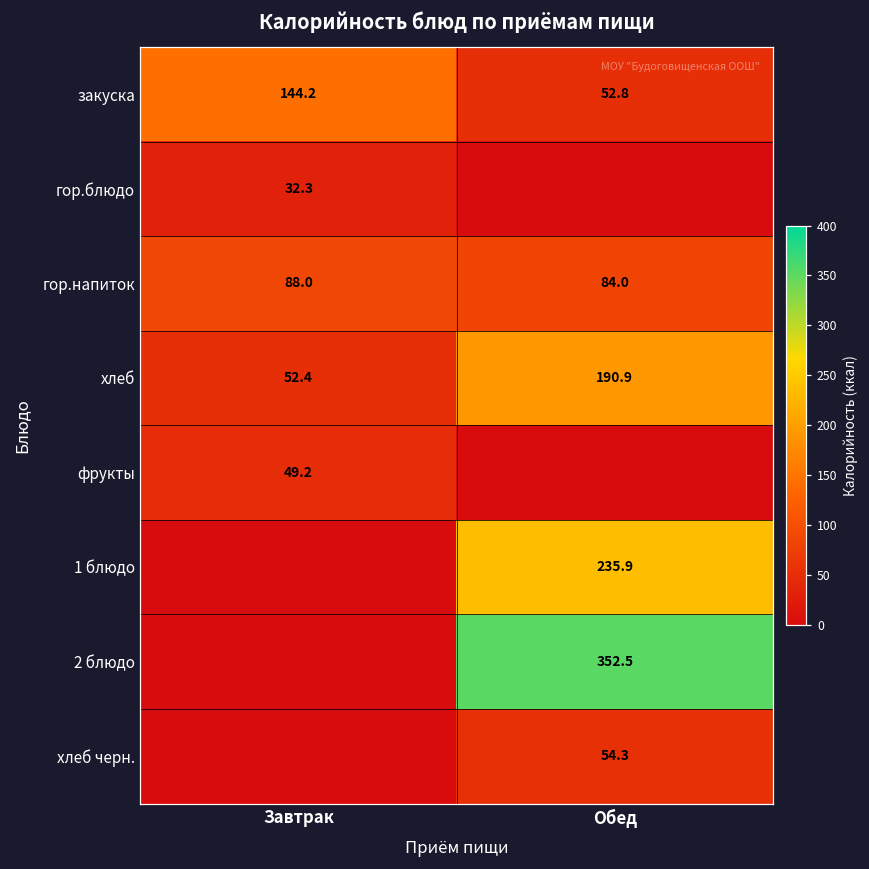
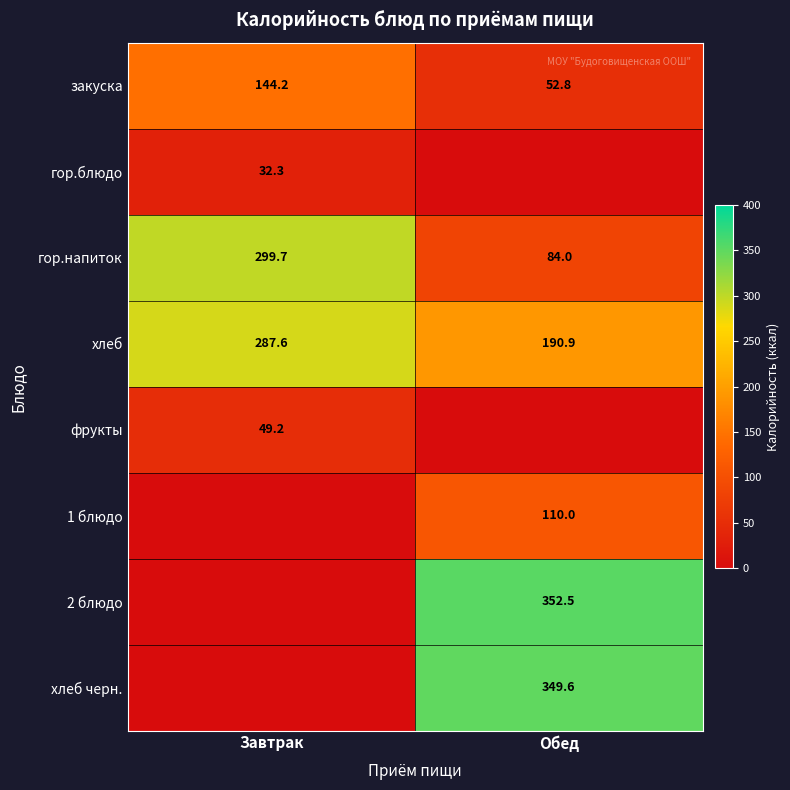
  {
    "закуска": {
      "Завтрак": 144.2
    },
    "гор.блюдо": {
      "Завтрак": 32.3
    },
    "гор.напиток": {
-     "Завтрак": 88.0,
+     "Завтрак": 299.7,
      "Обед": 84.0
    },
    "хлеб": {
-     "Завтрак": 52.4,
+     "Завтрак": 287.6,
      "Обед": 190.9
    },
    "фрукты": {
      "Завтрак": 49.2
    },
    "1 блюдо": {
-     "Обед": 235.9
+     "Обед": 110.0
    },
    "2 блюдо": {
      "Обед": 352.5
    },
    "хлеб черн.": {
-     "Обед": 54.3
+     "Обед": 349.6
    }
  }
